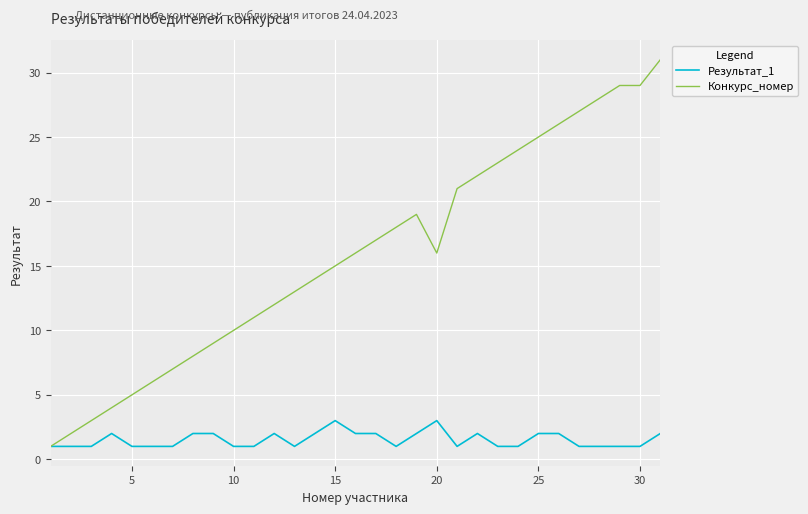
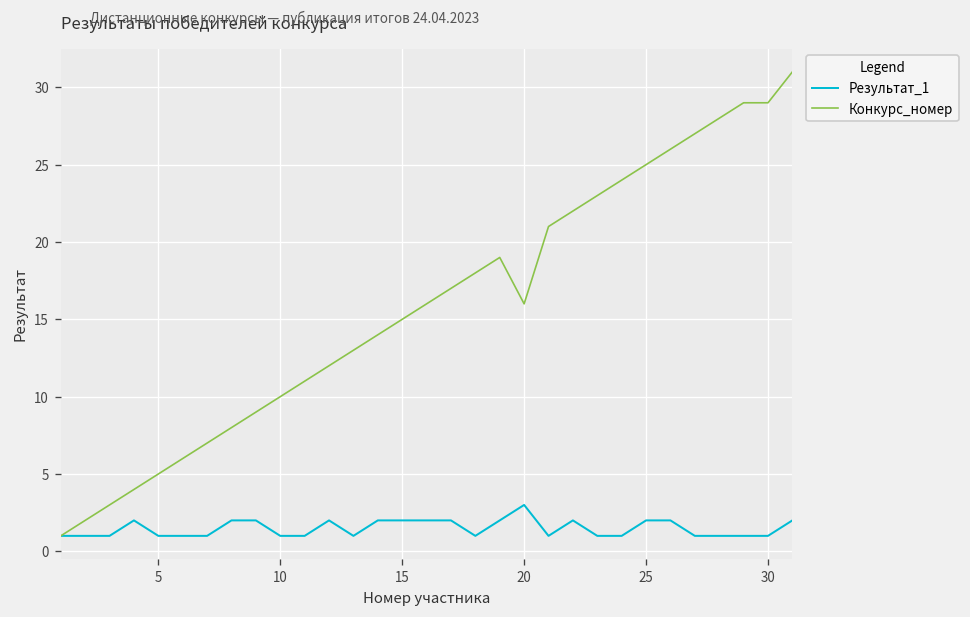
  {
    "Результат_1": {
      "5": 1,
      "10": 1,
-     "15": 3,
+     "15": 2,
      "20": 3,
      "25": 2,
      "30": 1
    },
    "Конкурс_номер": {
      "5": 5,
      "10": 10,
      "15": 15,
      "20": 16,
      "25": 25,
      "30": 29
    }
  }
